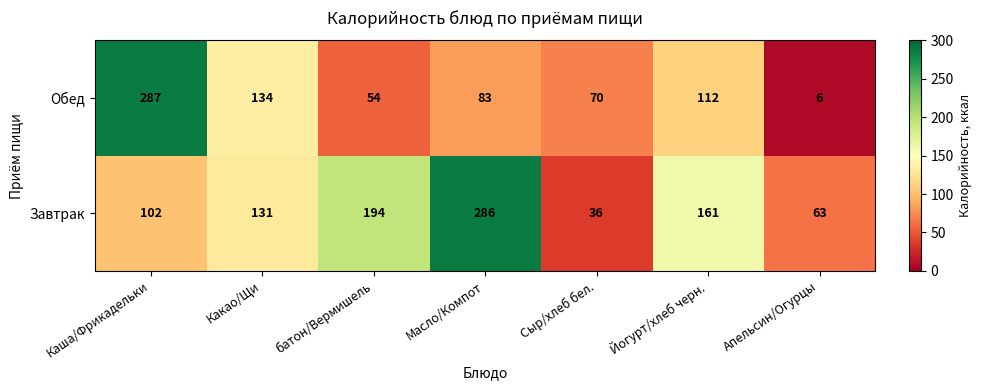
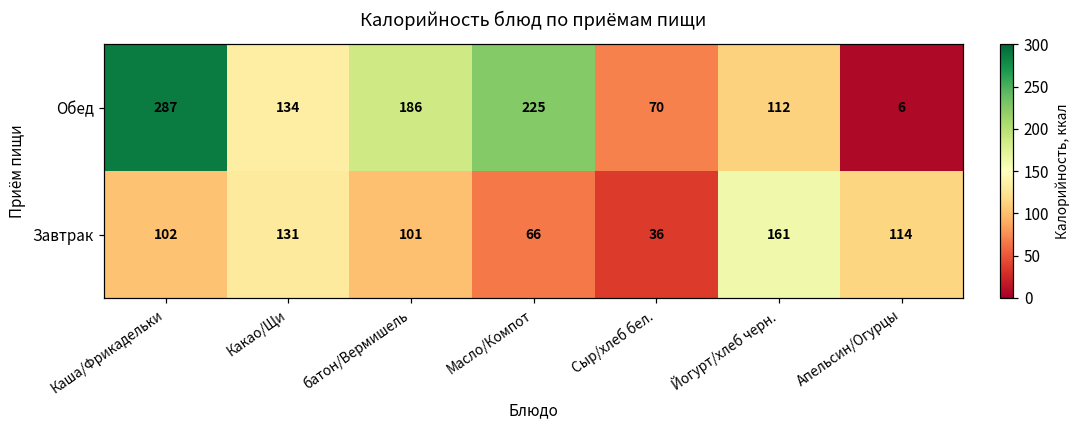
  {
    "Обед": {
      "Каша/Фрикадельки": 287,
      "Какао/Щи": 134,
-     "батон/Вермишель": 54,
-     "Масло/Компот": 83,
+     "батон/Вермишель": 186,
+     "Масло/Компот": 225,
      "Сыр/хлеб бел.": 70,
      "Йогурт/хлеб черн.": 112,
      "Апельсин/Огурцы": 6
    },
    "Завтрак": {
      "Каша/Фрикадельки": 102,
      "Какао/Щи": 131,
-     "батон/Вермишель": 194,
-     "Масло/Компот": 286,
+     "батон/Вермишель": 101,
+     "Масло/Компот": 66,
      "Сыр/хлеб бел.": 36,
      "Йогурт/хлеб черн.": 161,
-     "Апельсин/Огурцы": 63
+     "Апельсин/Огурцы": 114
    }
  }
